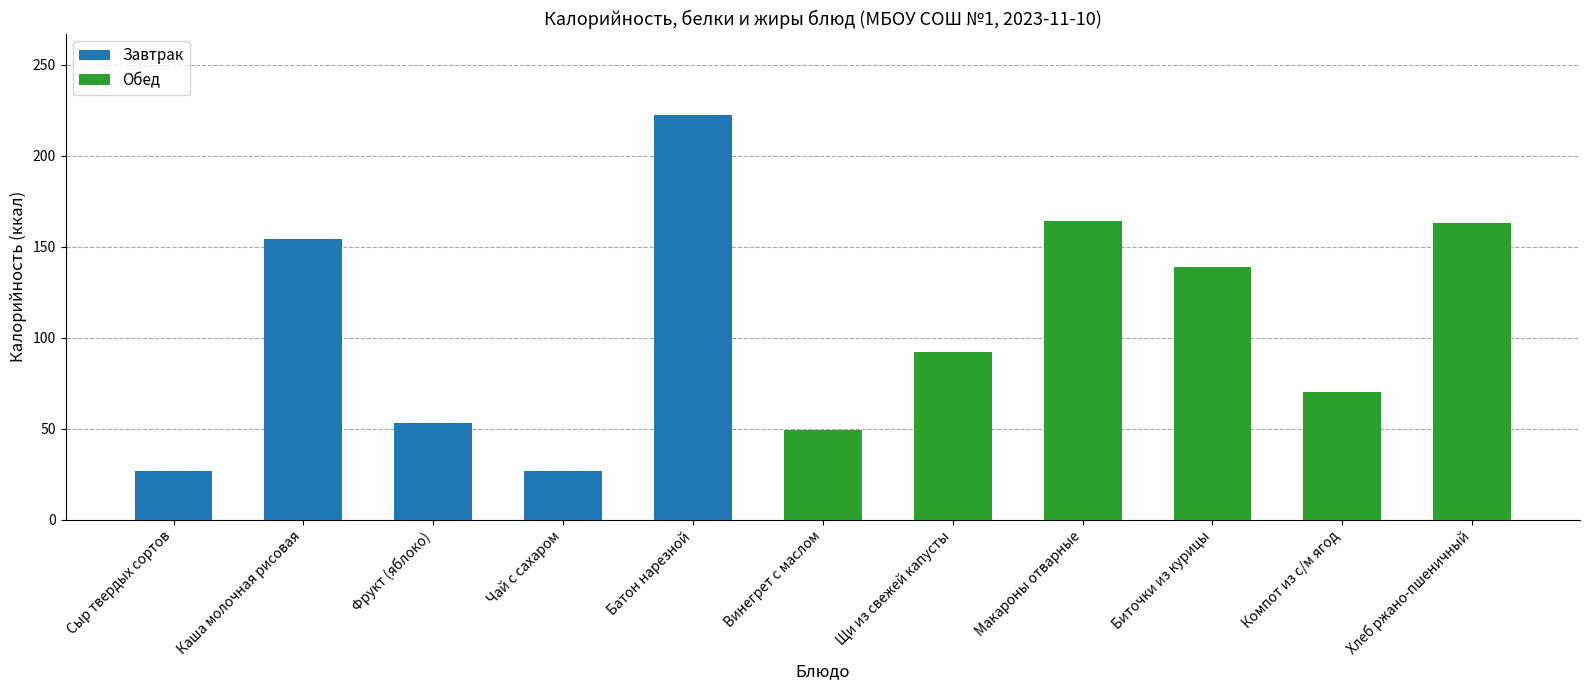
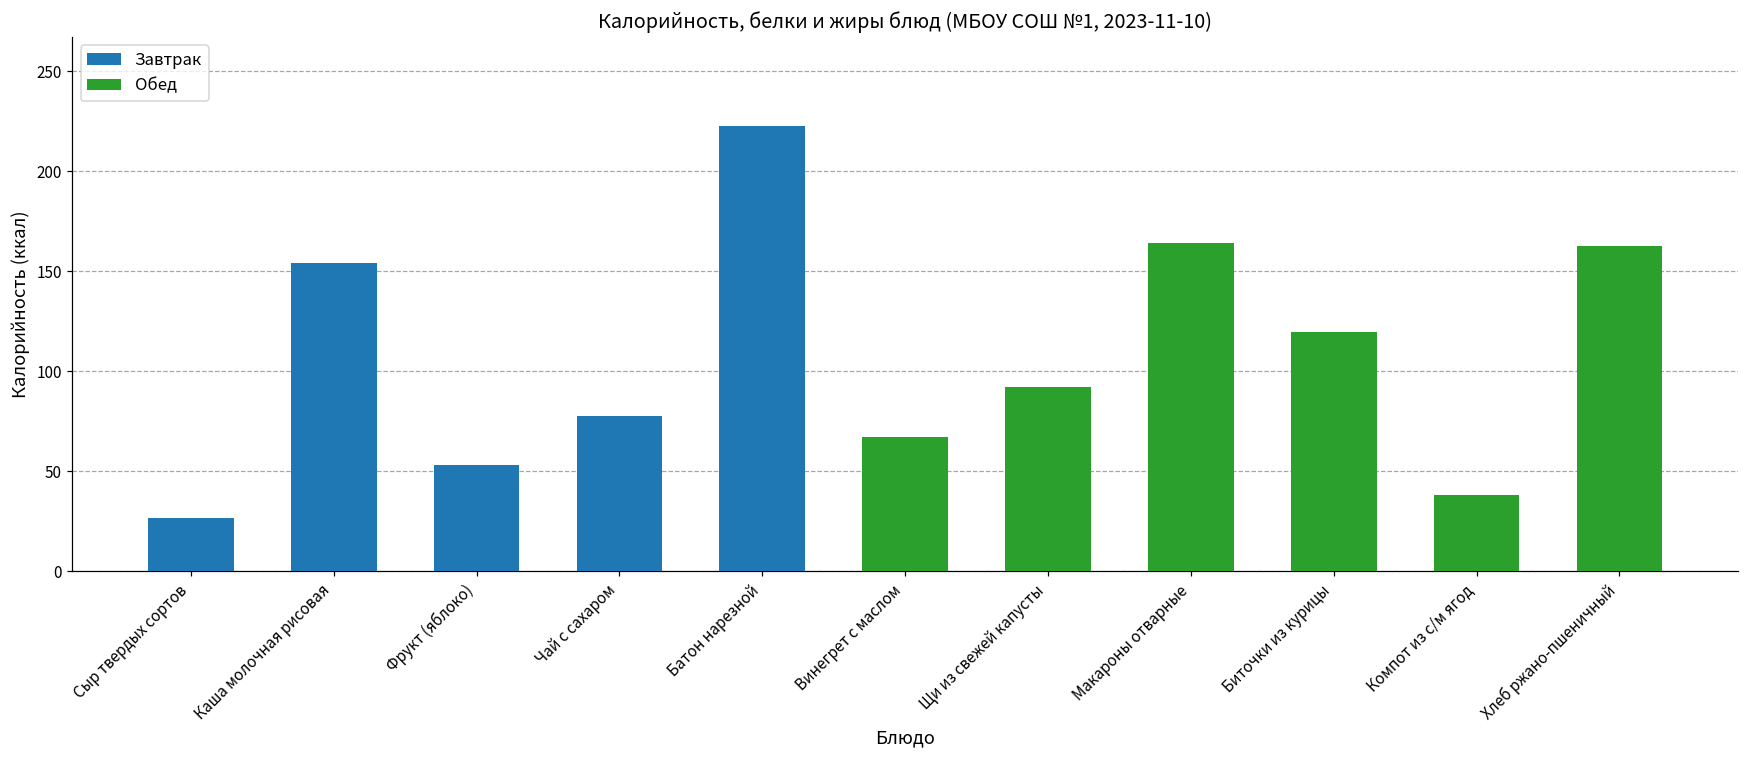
  {
    "Сыр твердых сортов": 27,
    "Каша молочная рисовая": 154,
    "Фрукт (яблоко)": 53,
-   "Чай с сахаром": 27,
+   "Чай с сахаром": 78,
    "Батон нарезной": 223,
-   "Винегрет с маслом": 49,
+   "Винегрет с маслом": 67,
    "Щи из свежей капусты": 92,
    "Макароны отварные": 164,
-   "Биточки из курицы": 139,
-   "Компот из с/м ягод": 70,
+   "Биточки из курицы": 120,
+   "Компот из с/м ягод": 38,
    "Хлеб ржано-пшеничный": 163
  }
